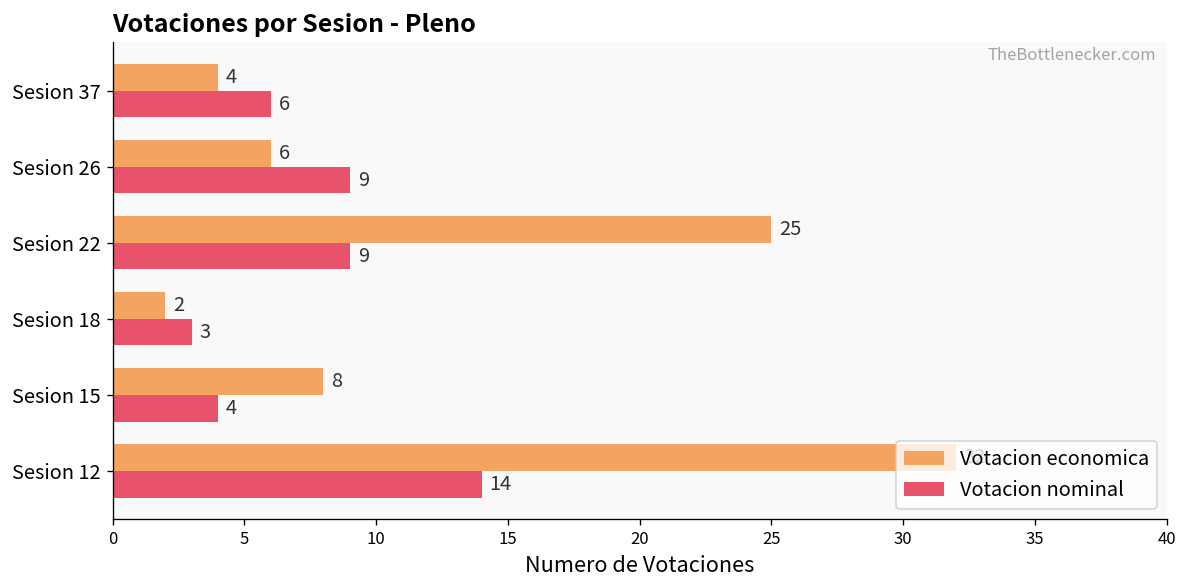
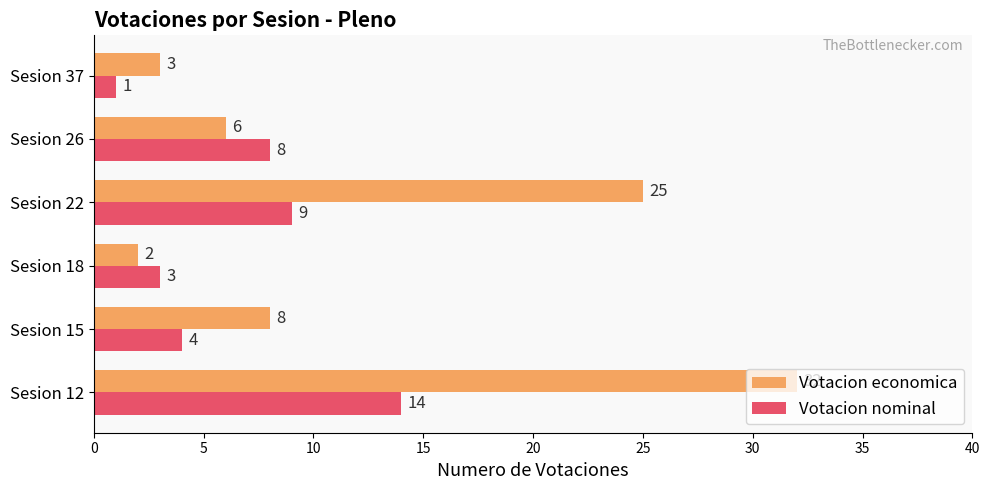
  {
    "Votacion economica": {
-     "Sesion 37": 4,
+     "Sesion 37": 3,
      "Sesion 26": 6,
      "Sesion 22": 25,
      "Sesion 18": 2,
      "Sesion 15": 8
    },
    "Votacion nominal": {
-     "Sesion 37": 6,
-     "Sesion 26": 9,
+     "Sesion 37": 1,
+     "Sesion 26": 8,
      "Sesion 22": 9,
      "Sesion 18": 3,
      "Sesion 15": 4,
      "Sesion 12": 14
    }
  }
